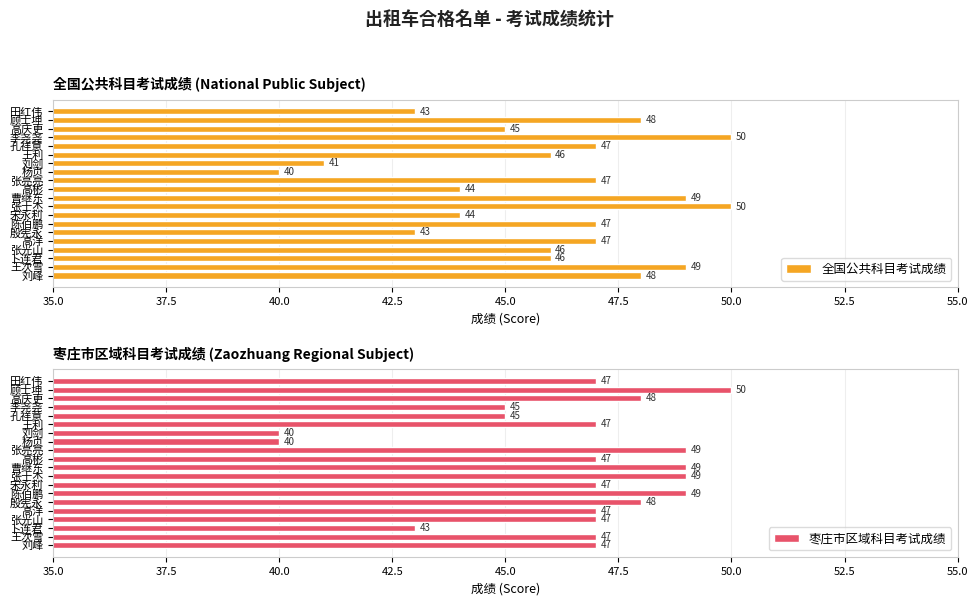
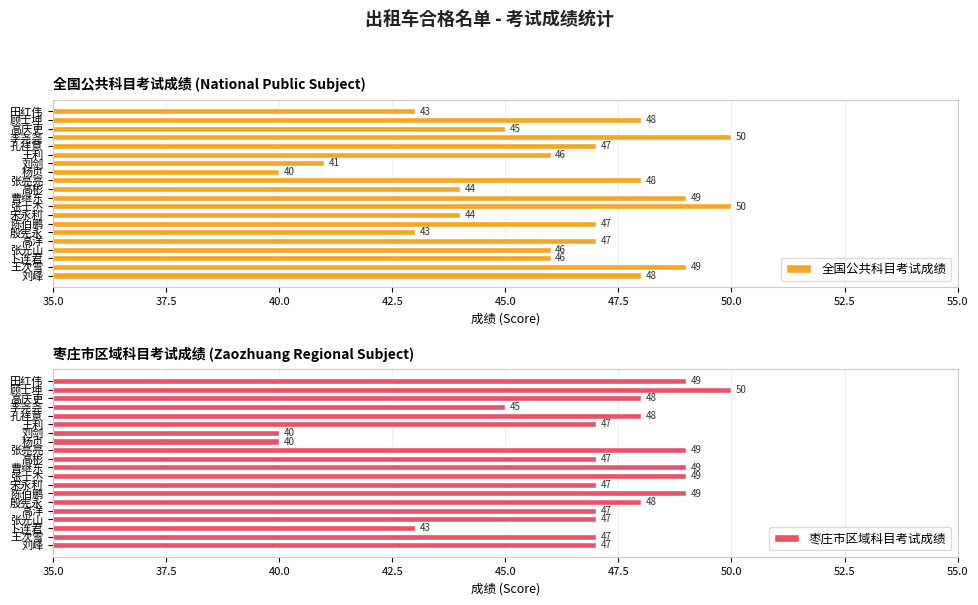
  {
    "全国公共科目考试成绩 (National Public Subject)": {
      "田红伟": 43,
      "孔祥意": 47,
      "杨贞": 40,
-     "张亮亮": 47
+     "张亮亮": 48
    },
    "枣庄市区域科目考试成绩 (Zaozhuang Regional Subject)": {
-     "田红伟": 47,
-     "孔祥意": 45,
+     "田红伟": 49,
+     "孔祥意": 48,
      "杨贞": 40,
      "张亮亮": 49,
      "刘峰": 47
    }
  }
